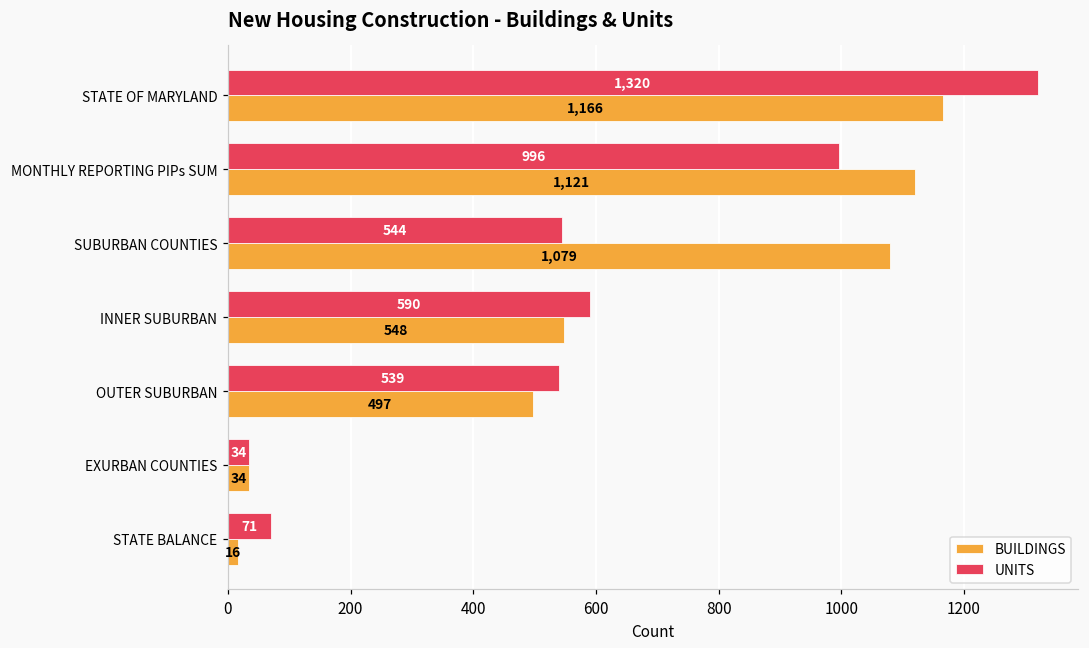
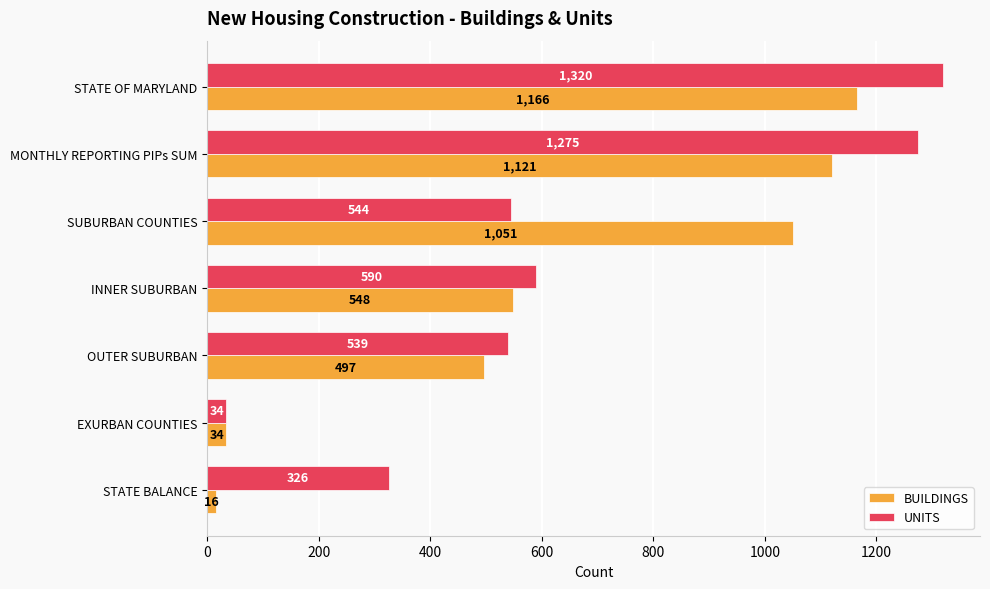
  {
    "BUILDINGS": {
      "STATE OF MARYLAND": "1,166",
      "MONTHLY REPORTING PIPs SUM": "1,121",
-     "SUBURBAN COUNTIES": "1,079",
+     "SUBURBAN COUNTIES": "1,051",
      "INNER SUBURBAN": "548",
      "OUTER SUBURBAN": "497",
      "EXURBAN COUNTIES": "34",
      "STATE BALANCE": "16"
    },
    "UNITS": {
      "STATE OF MARYLAND": "1,320",
-     "MONTHLY REPORTING PIPs SUM": "996",
+     "MONTHLY REPORTING PIPs SUM": "1,275",
      "SUBURBAN COUNTIES": "544",
      "INNER SUBURBAN": "590",
      "OUTER SUBURBAN": "539",
      "EXURBAN COUNTIES": "34",
-     "STATE BALANCE": "71"
+     "STATE BALANCE": "326"
    }
  }
